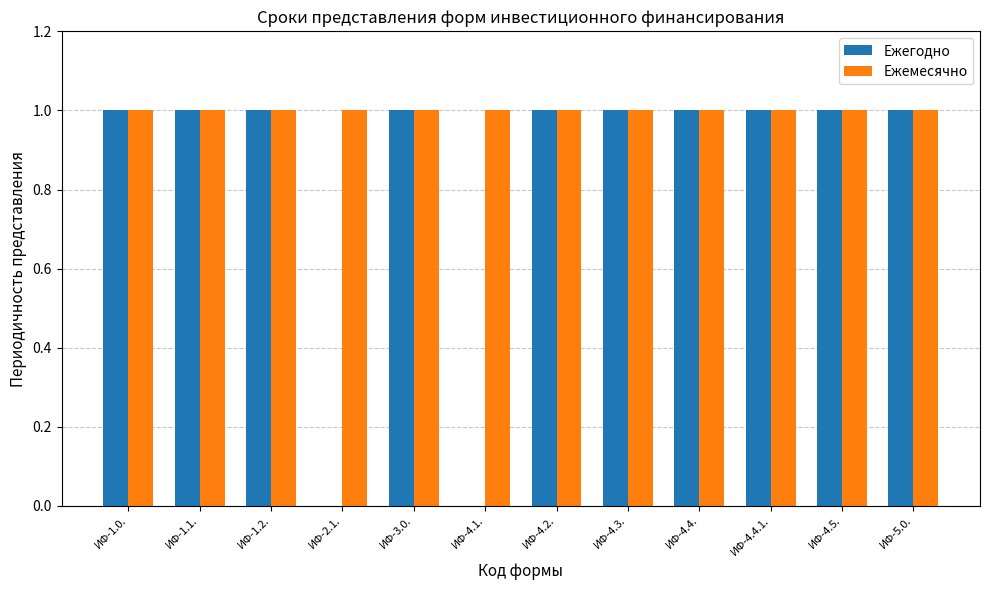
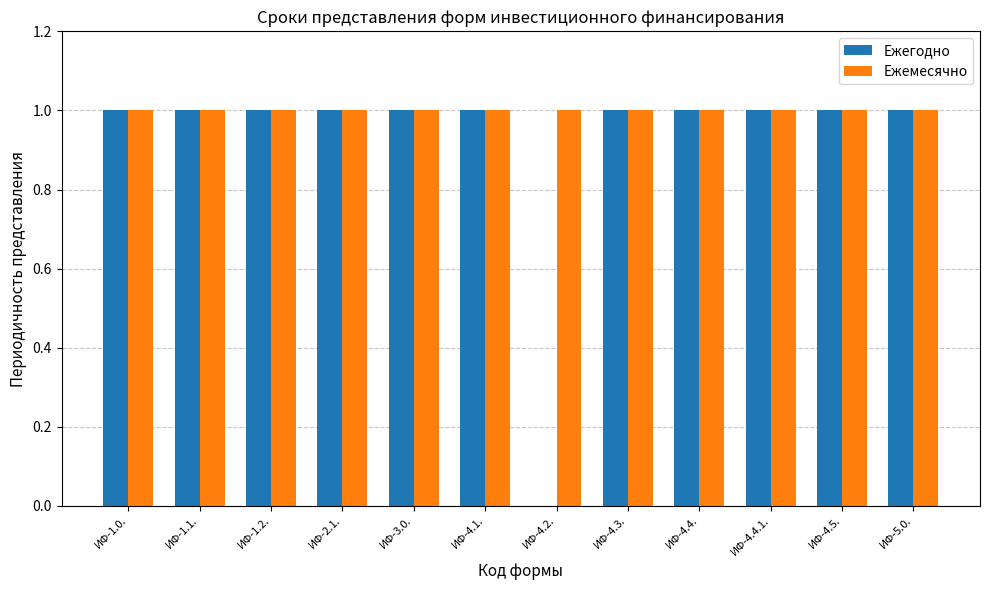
  {
    "Ежегодно": {
      "ИФ-1.0.": 1,
      "ИФ-1.1.": 1,
      "ИФ-1.2.": 1,
-     "ИФ-2.1.": 0,
+     "ИФ-2.1.": 1,
      "ИФ-3.0.": 1,
-     "ИФ-4.1.": 0,
-     "ИФ-4.2.": 1,
+     "ИФ-4.1.": 1,
+     "ИФ-4.2.": 0,
      "ИФ-4.3.": 1,
      "ИФ-4.4.": 1,
      "ИФ-4.4.1.": 1,
      "ИФ-4.5.": 1,
      "ИФ-5.0.": 1
    },
    "Ежемесячно": {
      "ИФ-1.0.": 1,
      "ИФ-1.1.": 1,
      "ИФ-1.2.": 1,
      "ИФ-2.1.": 1,
      "ИФ-3.0.": 1,
      "ИФ-4.1.": 1,
      "ИФ-4.2.": 1,
      "ИФ-4.3.": 1,
      "ИФ-4.4.": 1,
      "ИФ-4.4.1.": 1,
      "ИФ-4.5.": 1,
      "ИФ-5.0.": 1
    }
  }
